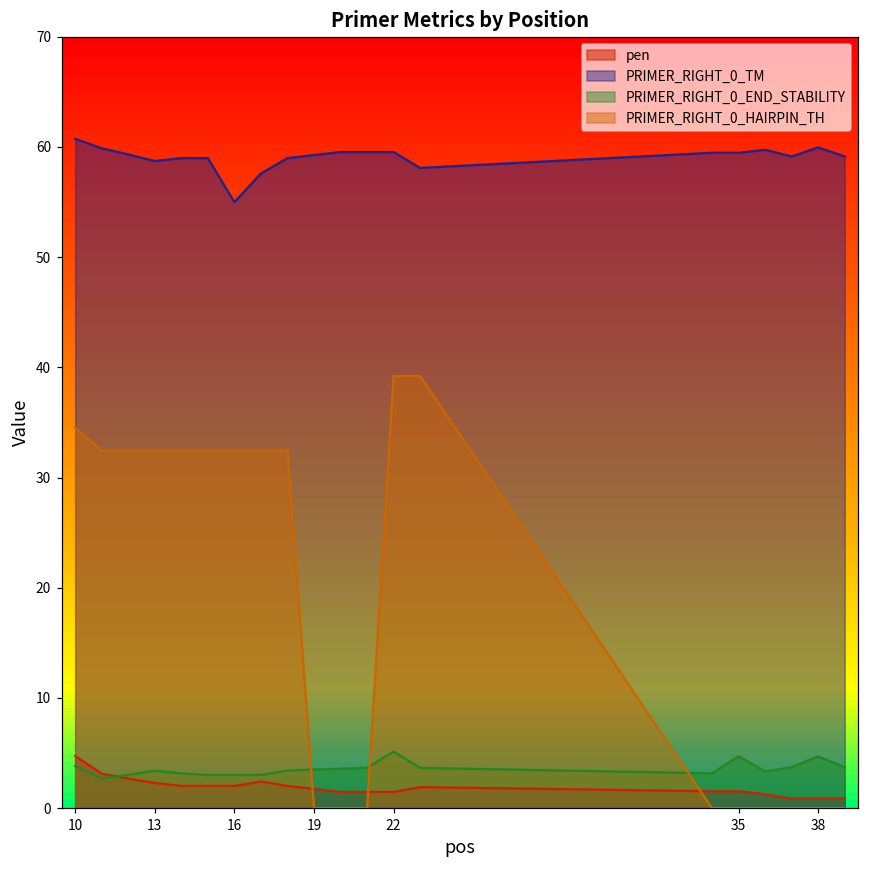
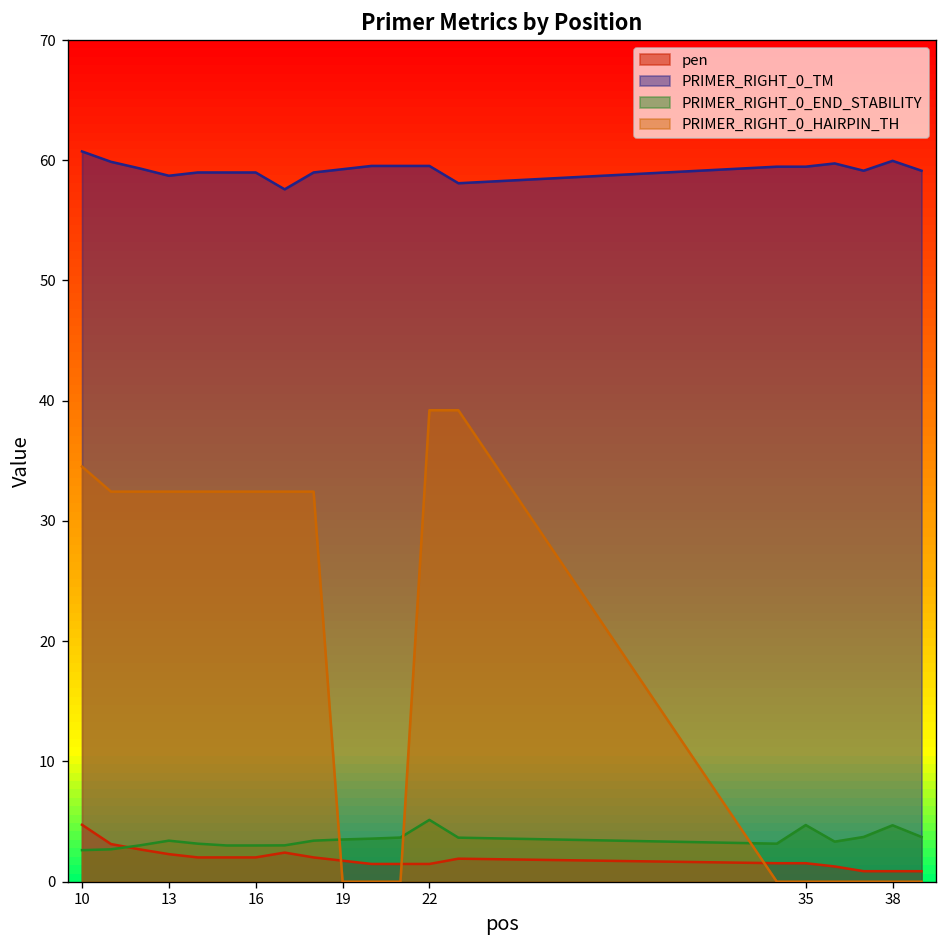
  {
    "PRIMER_RIGHT_0_TM": {
      "10": 60.7,
      "13": 58.7,
-     "16": 55.0,
+     "16": 59.0,
      "19": 59.3,
      "22": 59.5,
      "35": 59.5,
      "38": 60.0
    },
    "PRIMER_RIGHT_0_END_STABILITY": {
-     "10": 3.8,
+     "10": 2.6,
      "13": 3.4,
      "16": 3.0,
      "19": 3.5,
      "22": 5.1,
      "35": 4.7,
      "38": 4.7
    }
  }
